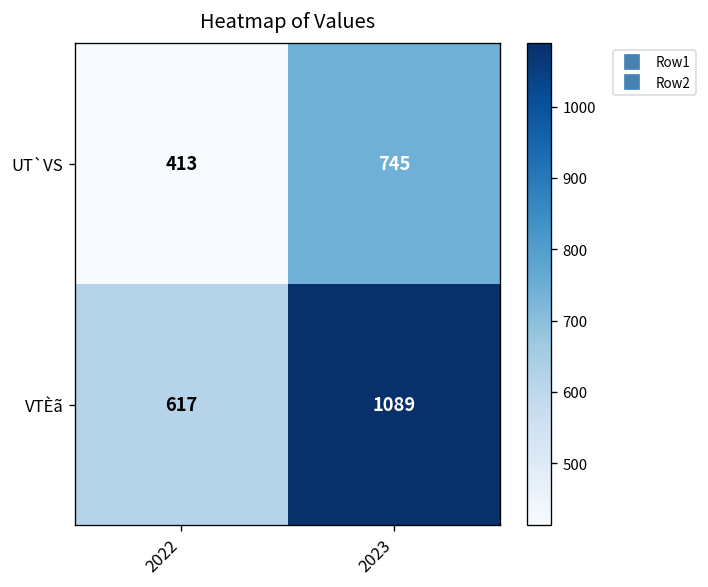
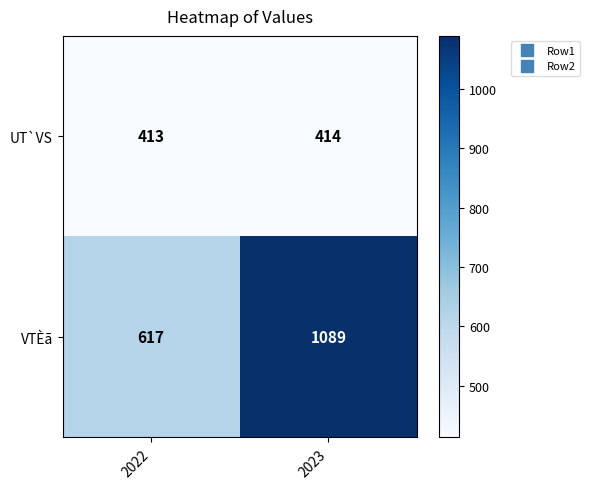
  {
    "UT`VS": {
      "2022": 413,
-     "2023": 745
+     "2023": 414
    },
    "VTÈã": {
      "2022": 617,
      "2023": 1089
    }
  }
